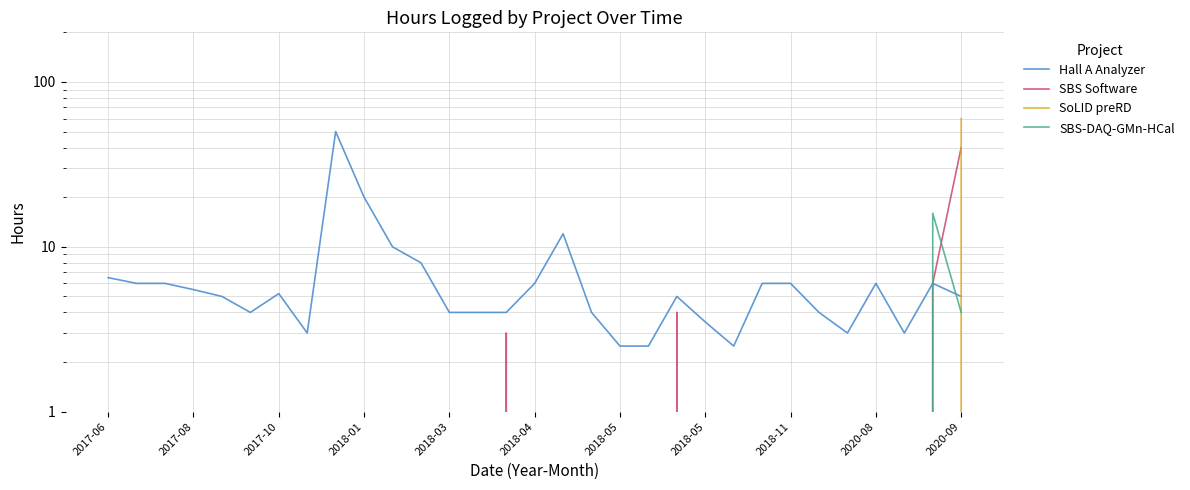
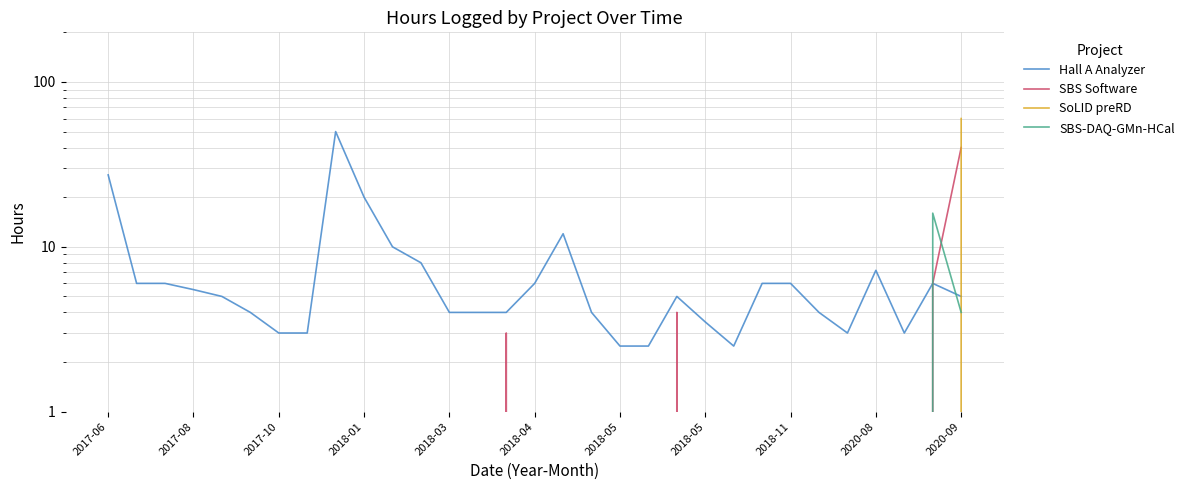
  {
    "Hall A Analyzer": {
-     "2017-06": 6.5,
-     "2017-10": 5.2,
+     "2017-06": 27,
+     "2017-10": 3.0,
      "2018-11": 6.0,
-     "2020-08": 6.0
+     "2020-08": 7
    }
  }
